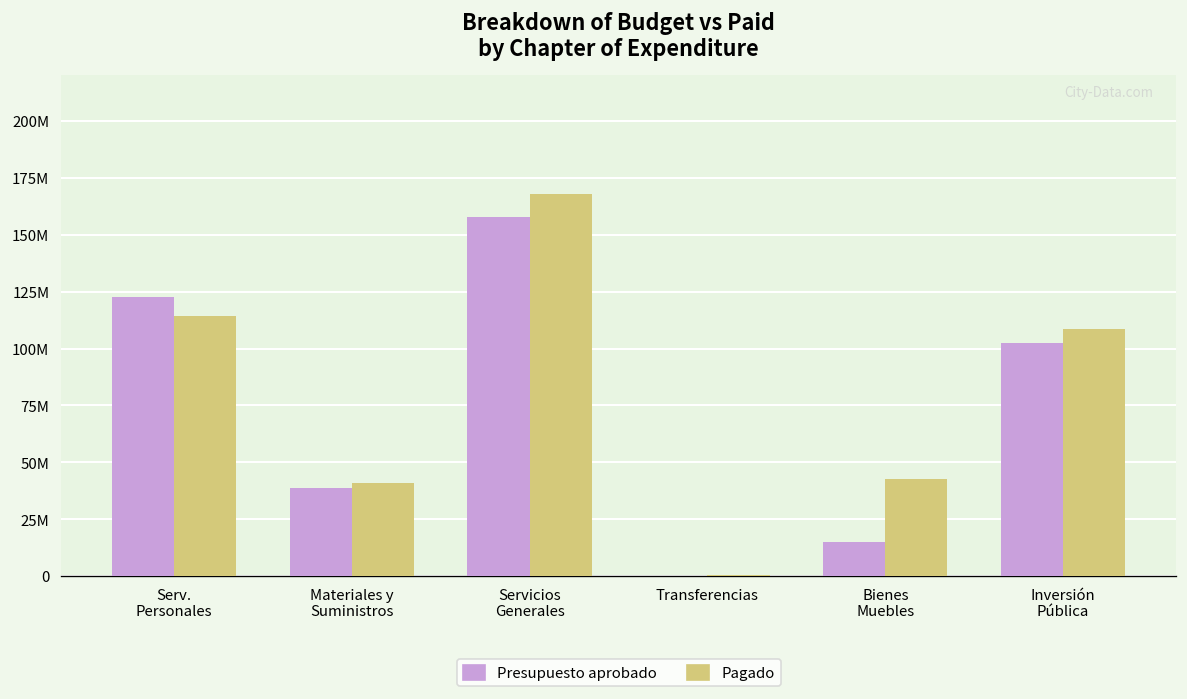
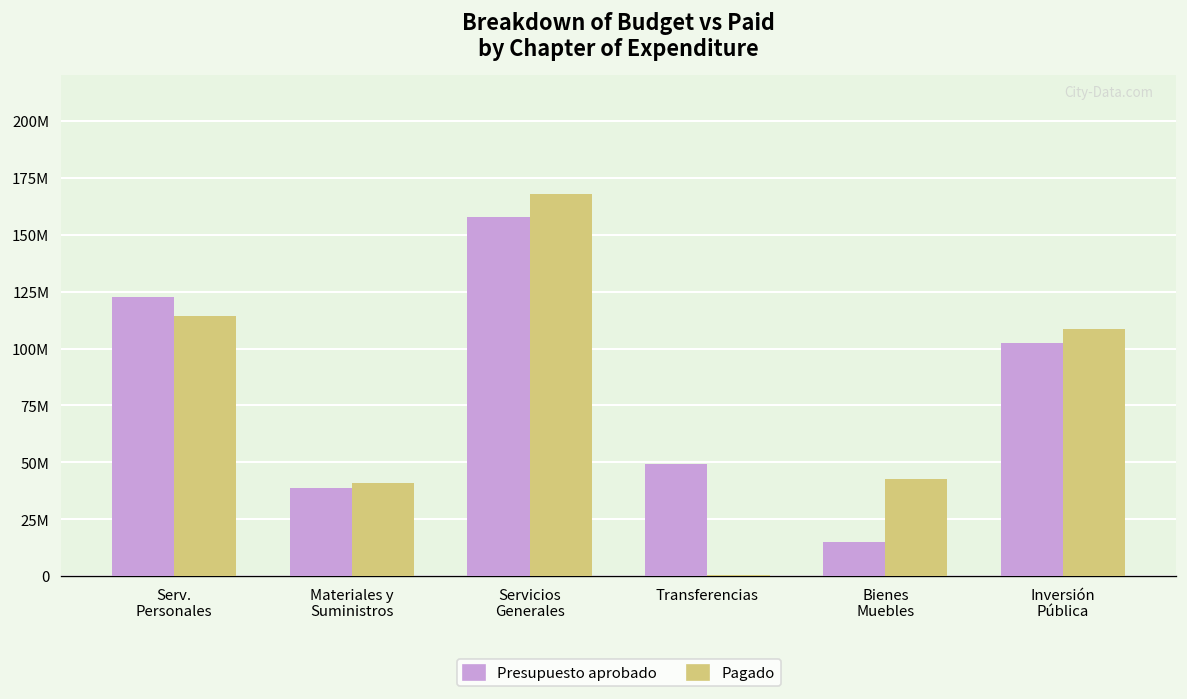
  {
    "Presupuesto aprobado": {
      "Serv. Personales": 123000000,
      "Materiales y Suministros": 39000000,
      "Servicios Generales": 158000000,
-     "Transferencias": 0,
+     "Transferencias": 49000000,
      "Bienes Muebles": 15000000,
      "Inversión Pública": 103000000
    },
    "Pagado": {
      "Serv. Personales": 114000000,
      "Materiales y Suministros": 41000000,
      "Servicios Generales": 168000000,
      "Bienes Muebles": 43000000,
      "Inversión Pública": 108000000
    }
  }
